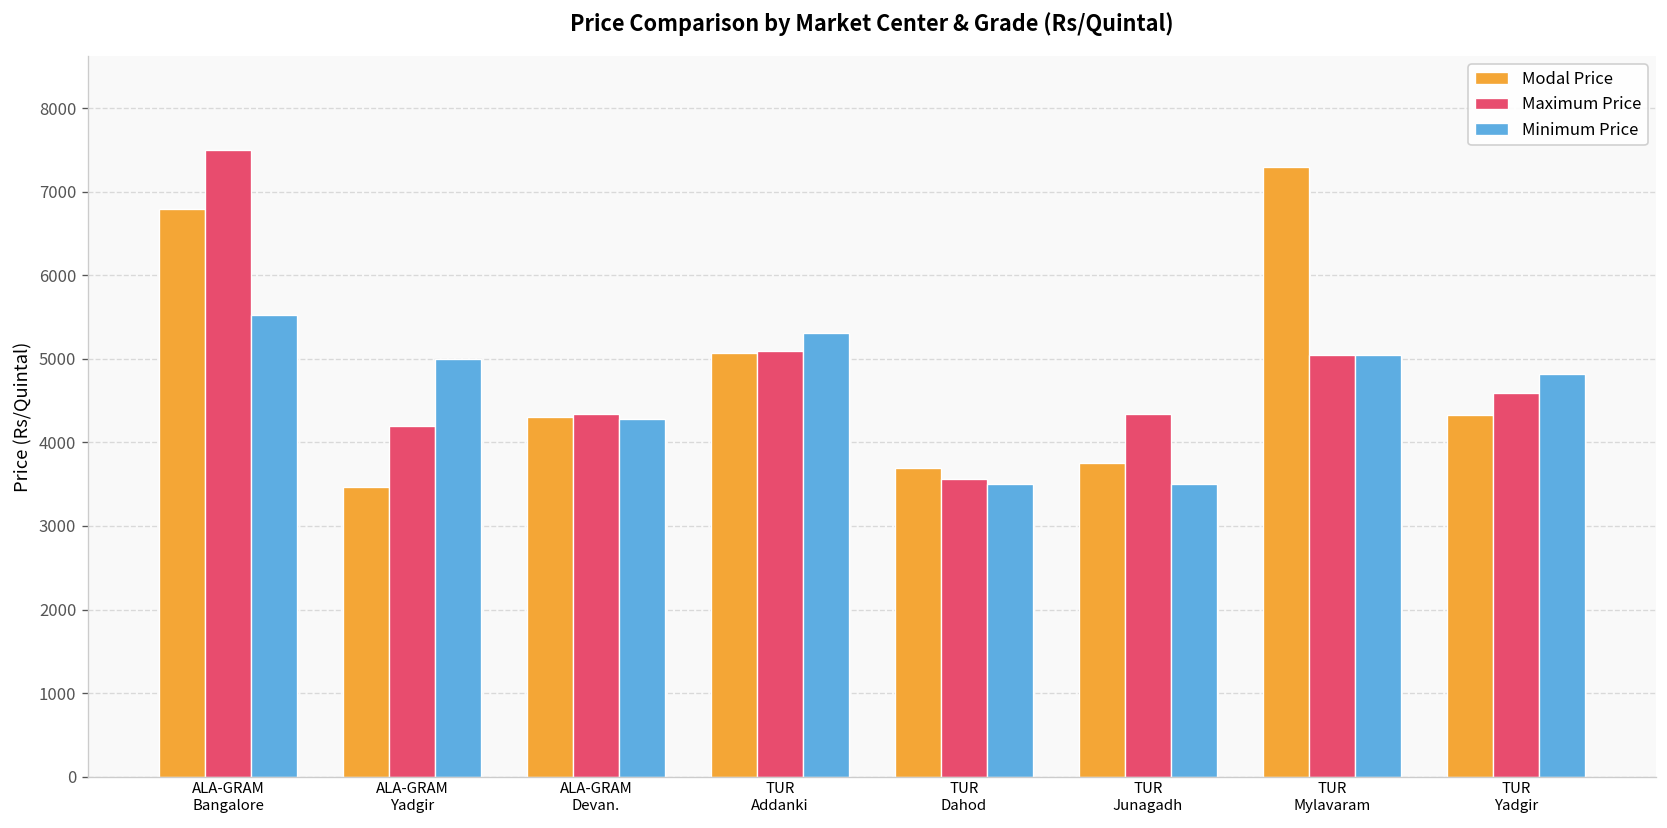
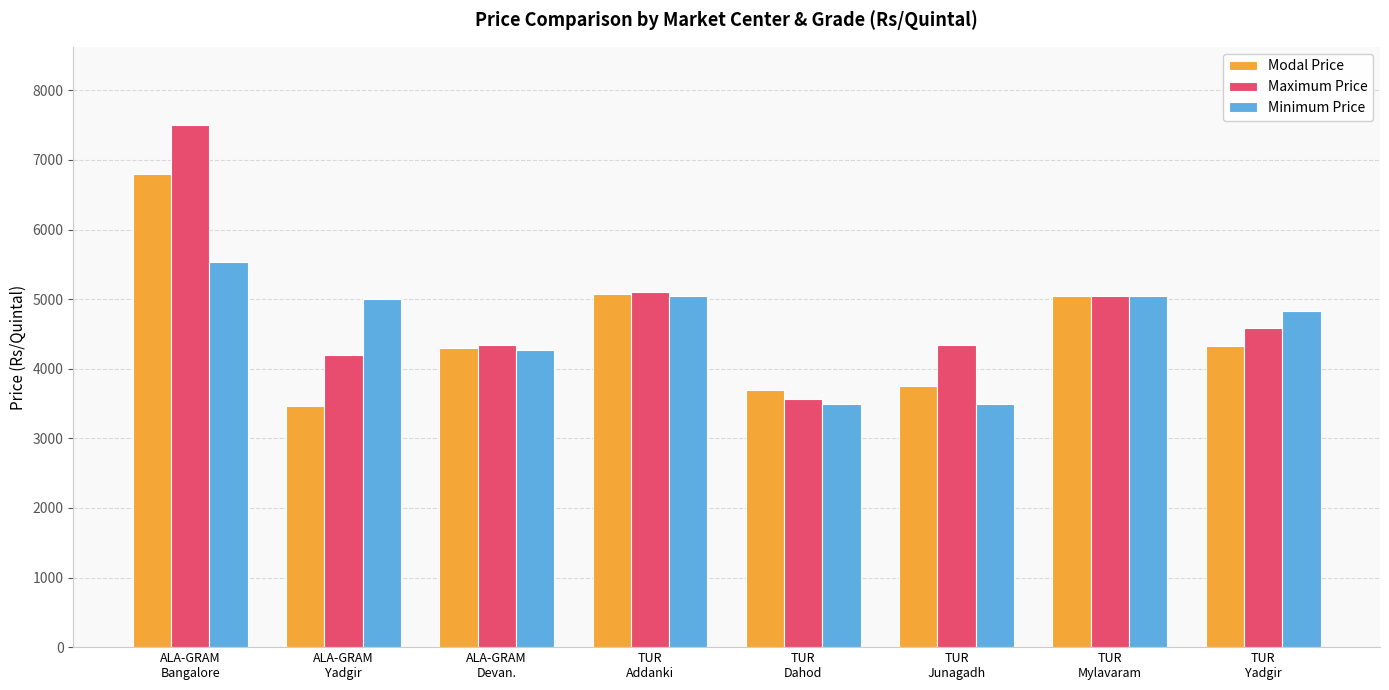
  {
    "Modal Price": {
      "ALA-GRAM Bangalore": 6800,
      "ALA-GRAM Yadgir": 3500,
      "ALA-GRAM Devan.": 4300,
      "TUR Addanki": 5100,
      "TUR Dahod": 3700,
      "TUR Junagadh": 3800,
-     "TUR Mylavaram": 7300,
+     "TUR Mylavaram": 5100,
      "TUR Yadgir": 4300
    },
    "Maximum Price": {
      "ALA-GRAM Bangalore": 7500,
      "ALA-GRAM Yadgir": 4200,
      "ALA-GRAM Devan.": 4300,
      "TUR Addanki": 5100,
      "TUR Dahod": 3600,
      "TUR Junagadh": 4300,
      "TUR Mylavaram": 5100,
      "TUR Yadgir": 4600
    },
    "Minimum Price": {
      "ALA-GRAM Bangalore": 5500,
      "ALA-GRAM Yadgir": 5000,
      "ALA-GRAM Devan.": 4300,
-     "TUR Addanki": 5300,
+     "TUR Addanki": 5100,
      "TUR Dahod": 3500,
      "TUR Junagadh": 3500,
      "TUR Mylavaram": 5100,
      "TUR Yadgir": 4800
    }
  }
